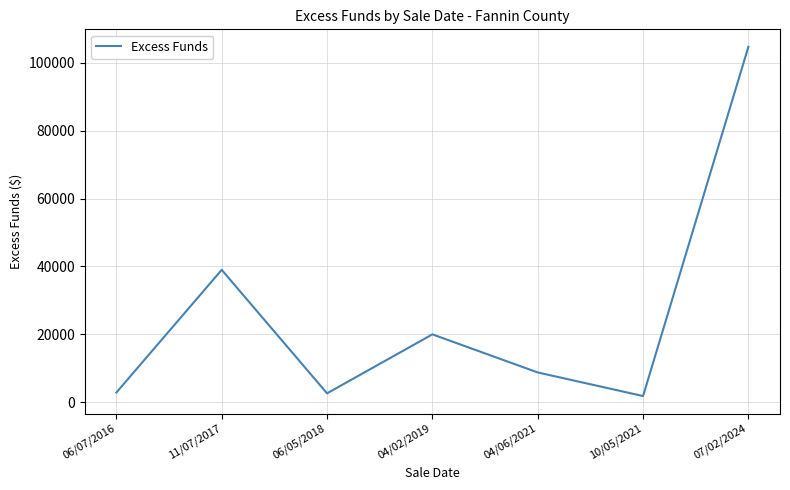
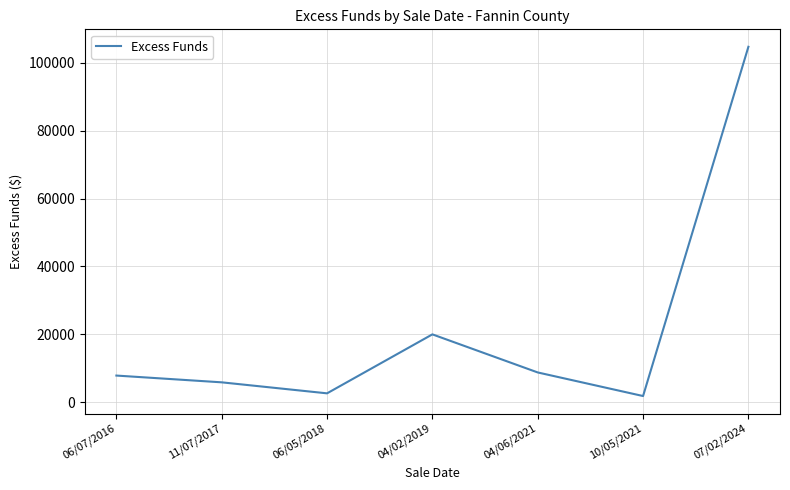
  {
-   "06/07/2016": 3000,
-   "11/07/2017": 39000,
+   "06/07/2016": 8000,
+   "11/07/2017": 6000,
    "06/05/2018": 3000,
    "04/02/2019": 20000,
    "04/06/2021": 9000,
    "10/05/2021": 2000,
    "07/02/2024": 105000
  }
